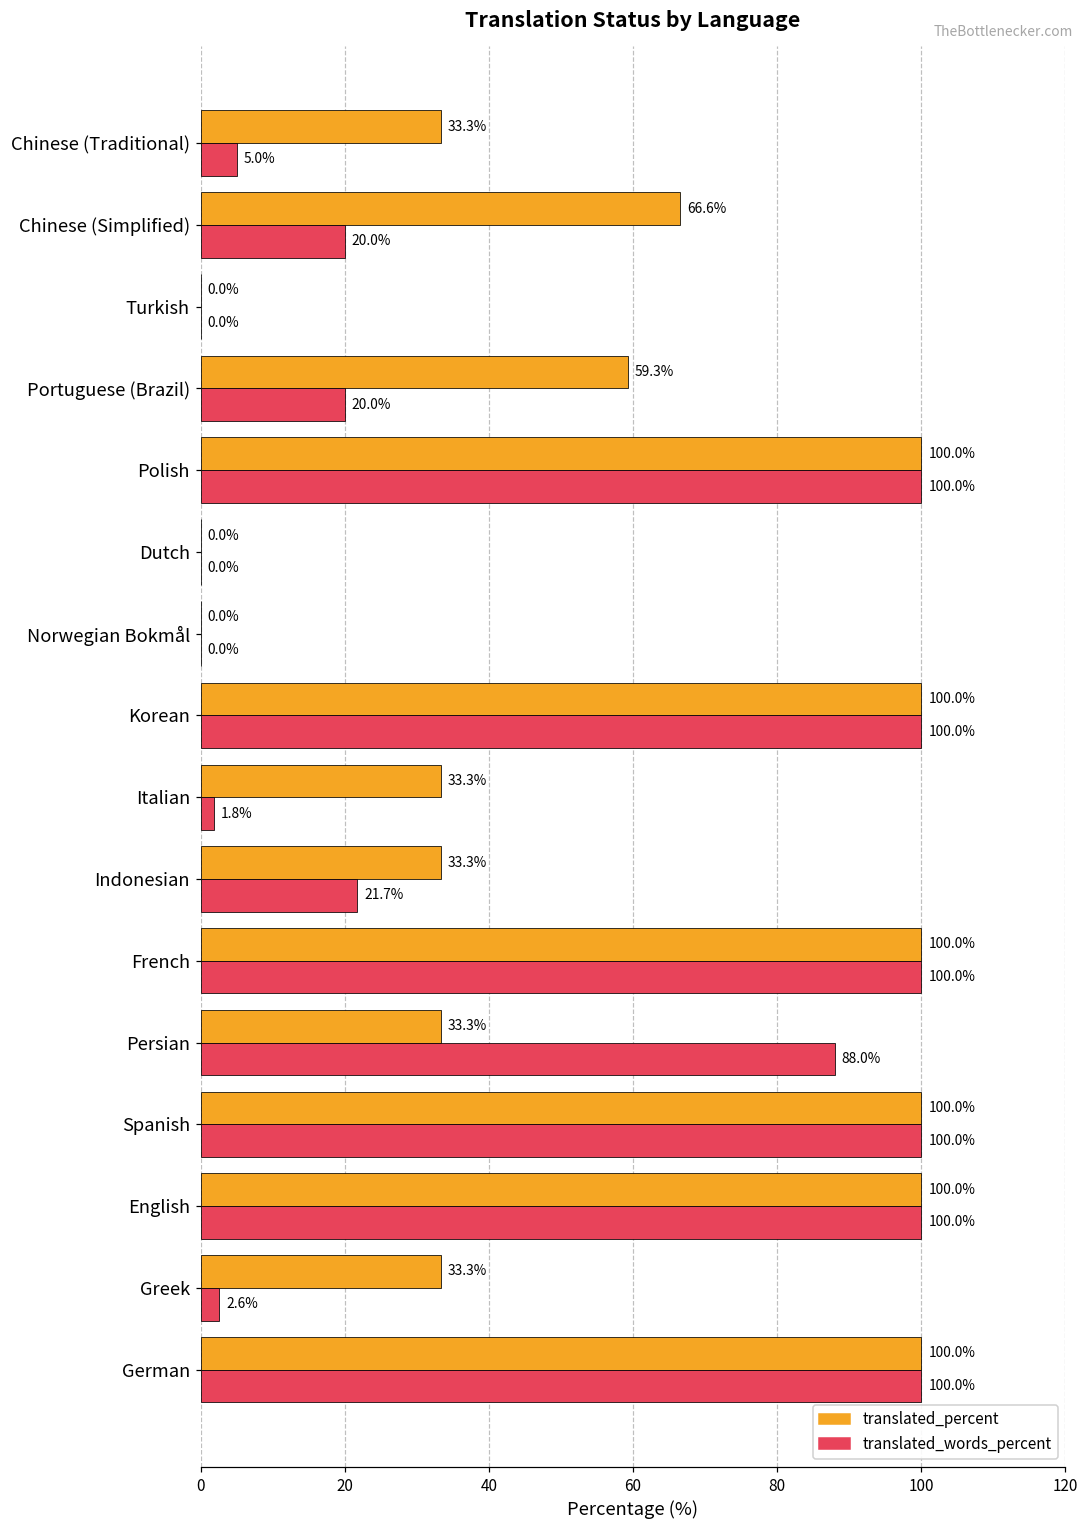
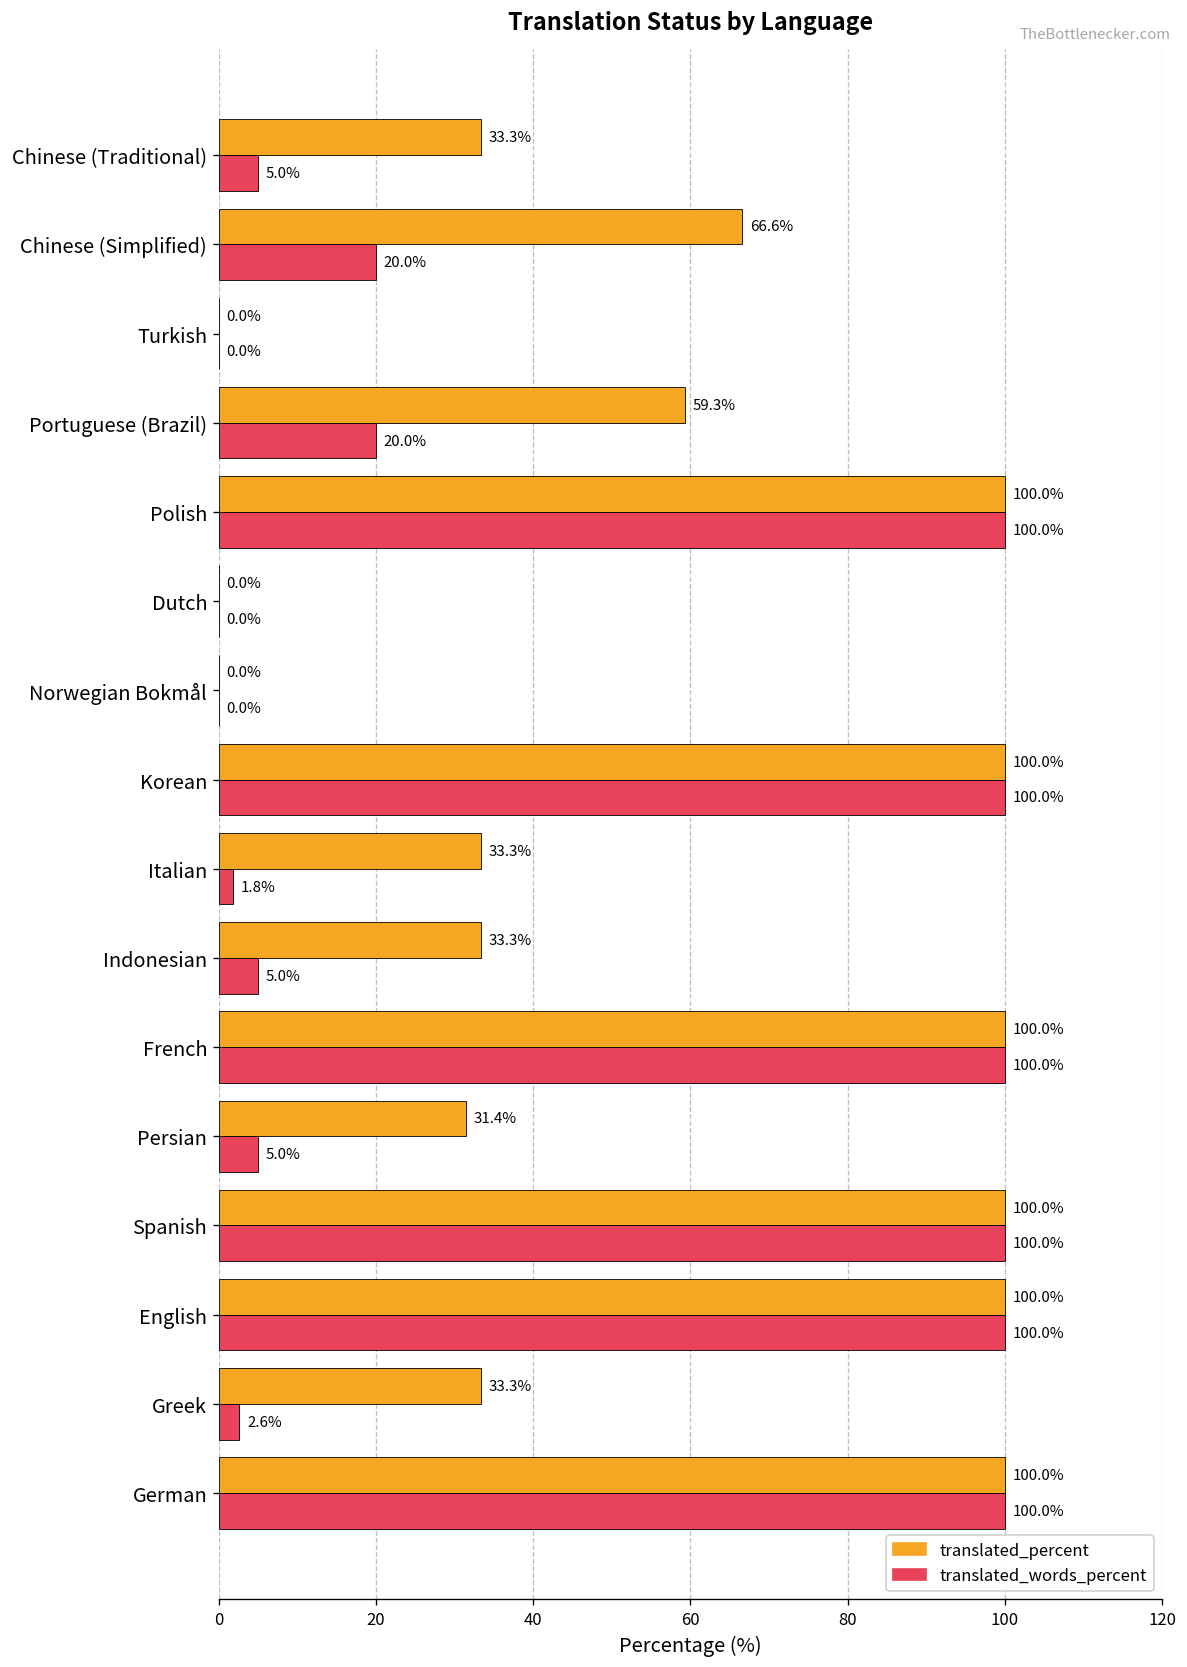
  {
    "translated_percent": {
      "Chinese (Traditional)": "33.3%",
      "Chinese (Simplified)": "66.6%",
      "Turkish": "0.0%",
      "Portuguese (Brazil)": "59.3%",
      "Polish": "100.0%",
      "Dutch": "0.0%",
      "Norwegian Bokmål": "0.0%",
      "Korean": "100.0%",
      "Italian": "33.3%",
      "Indonesian": "33.3%",
      "French": "100.0%",
-     "Persian": "33.3%",
+     "Persian": "31.4%",
      "Spanish": "100.0%",
      "English": "100.0%",
      "Greek": "33.3%",
      "German": "100.0%"
    },
    "translated_words_percent": {
      "Chinese (Traditional)": "5.0%",
      "Chinese (Simplified)": "20.0%",
      "Turkish": "0.0%",
      "Portuguese (Brazil)": "20.0%",
      "Polish": "100.0%",
      "Dutch": "0.0%",
      "Norwegian Bokmål": "0.0%",
      "Korean": "100.0%",
      "Italian": "1.8%",
-     "Indonesian": "21.7%",
+     "Indonesian": "5.0%",
      "French": "100.0%",
-     "Persian": "88.0%",
+     "Persian": "5.0%",
      "Spanish": "100.0%",
      "English": "100.0%",
      "Greek": "2.6%",
      "German": "100.0%"
    }
  }
